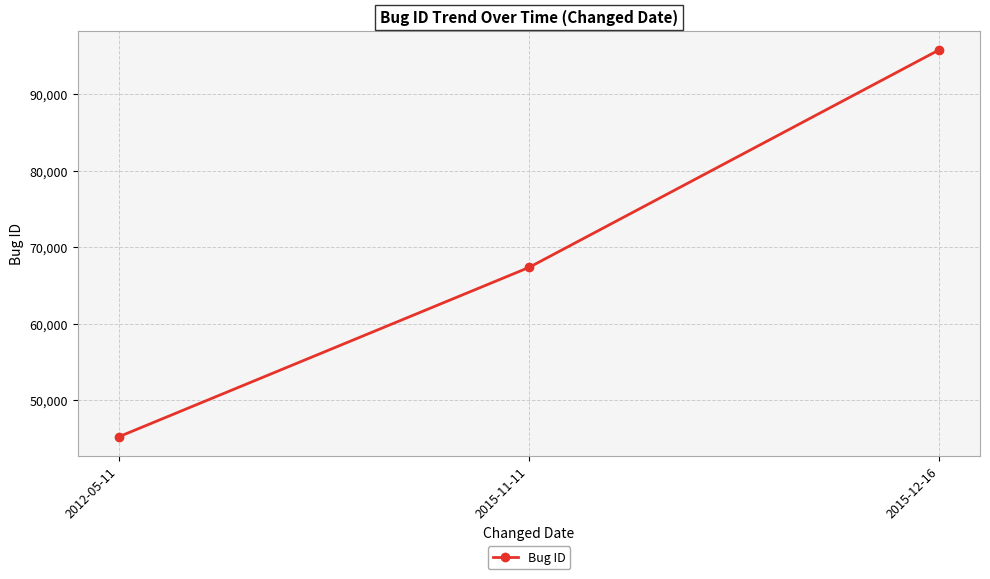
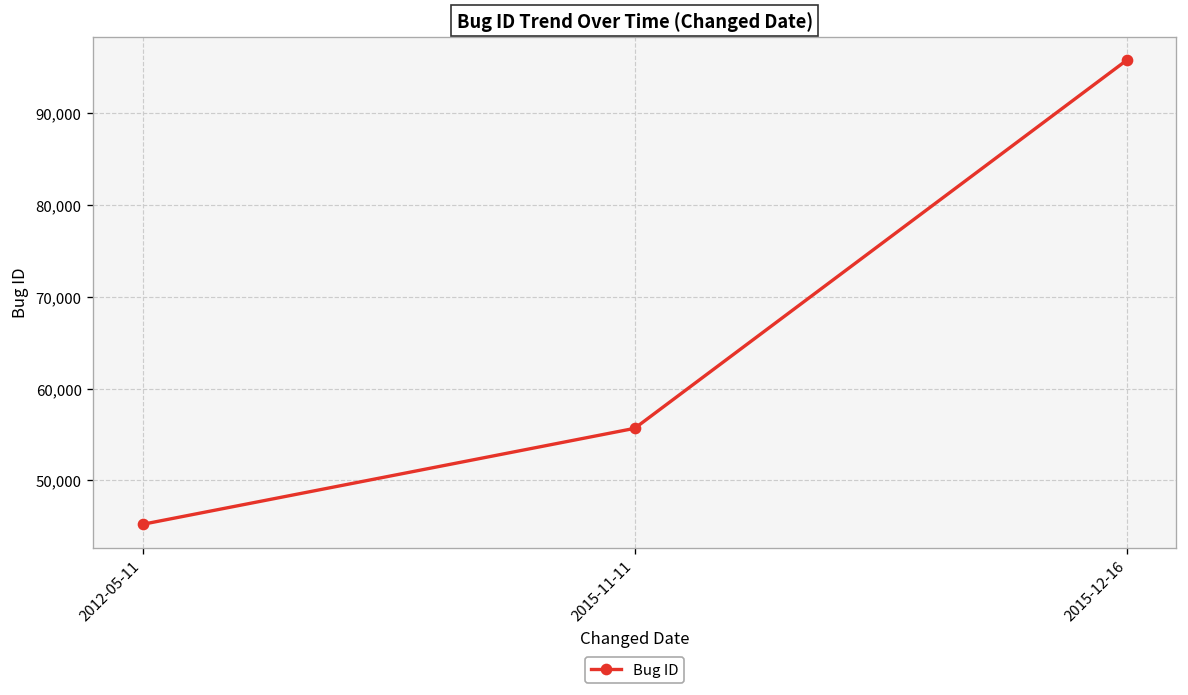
  {
    "2012-05-11": "45,000",
-   "2015-11-11": "67,000",
+   "2015-11-11": "56,000",
    "2015-12-16": "96,000"
  }
